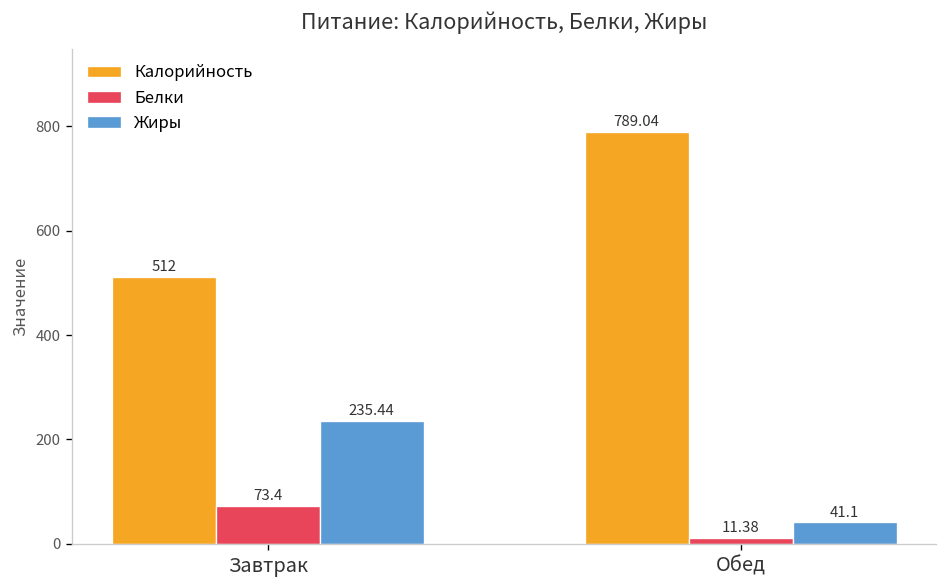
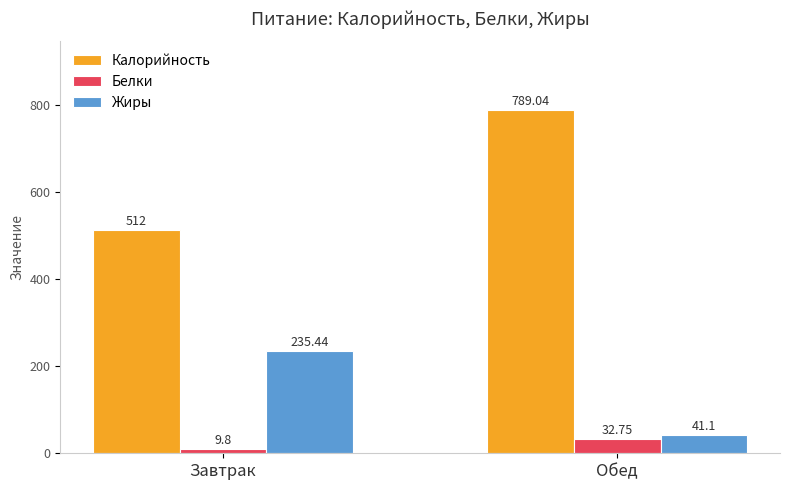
  {
    "Калорийность": {
      "Завтрак": 512,
      "Обед": 789.04
    },
    "Белки": {
-     "Завтрак": 73.4,
-     "Обед": 11.38
+     "Завтрак": 9.8,
+     "Обед": 32.75
    },
    "Жиры": {
      "Завтрак": 235.44,
      "Обед": 41.1
    }
  }
